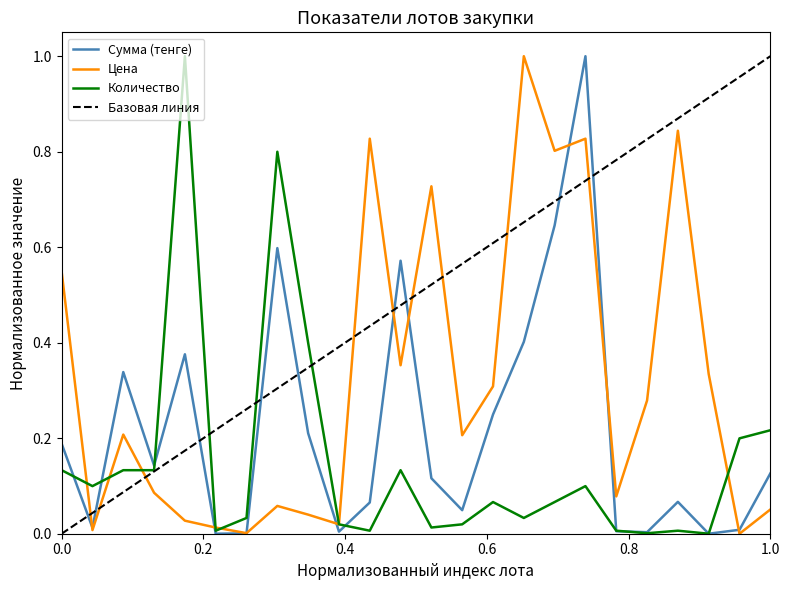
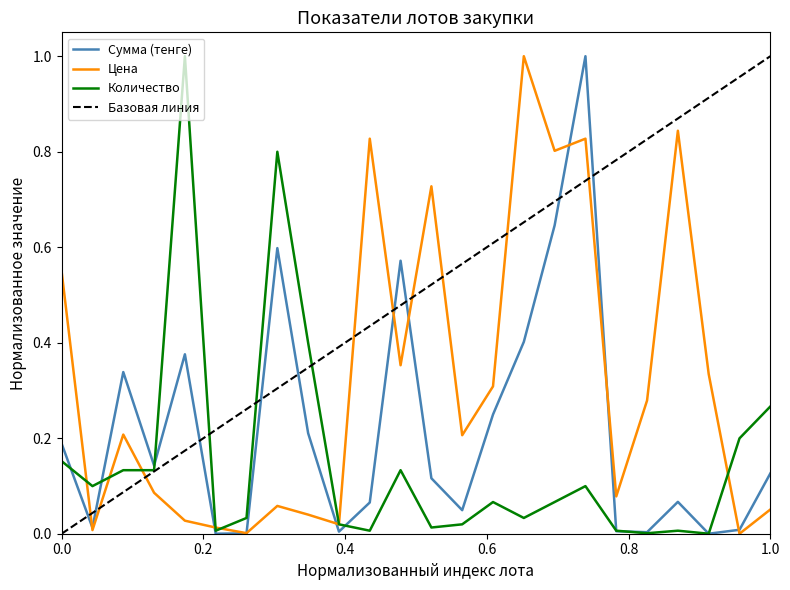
  {
    "Сумма (тенге)": {
      "0.0": 0.19,
      "1.0": 0.13
    },
    "Цена": {
      "0.0": 0.55,
      "1.0": 0.05
    },
    "Количество": {
-     "0.0": 0.13,
-     "1.0": 0.22
+     "0.0": 0.15,
+     "1.0": 0.27
    },
    "Базовая линия": {
      "0.0": 0.00,
      "1.0": 1.00
    }
  }
